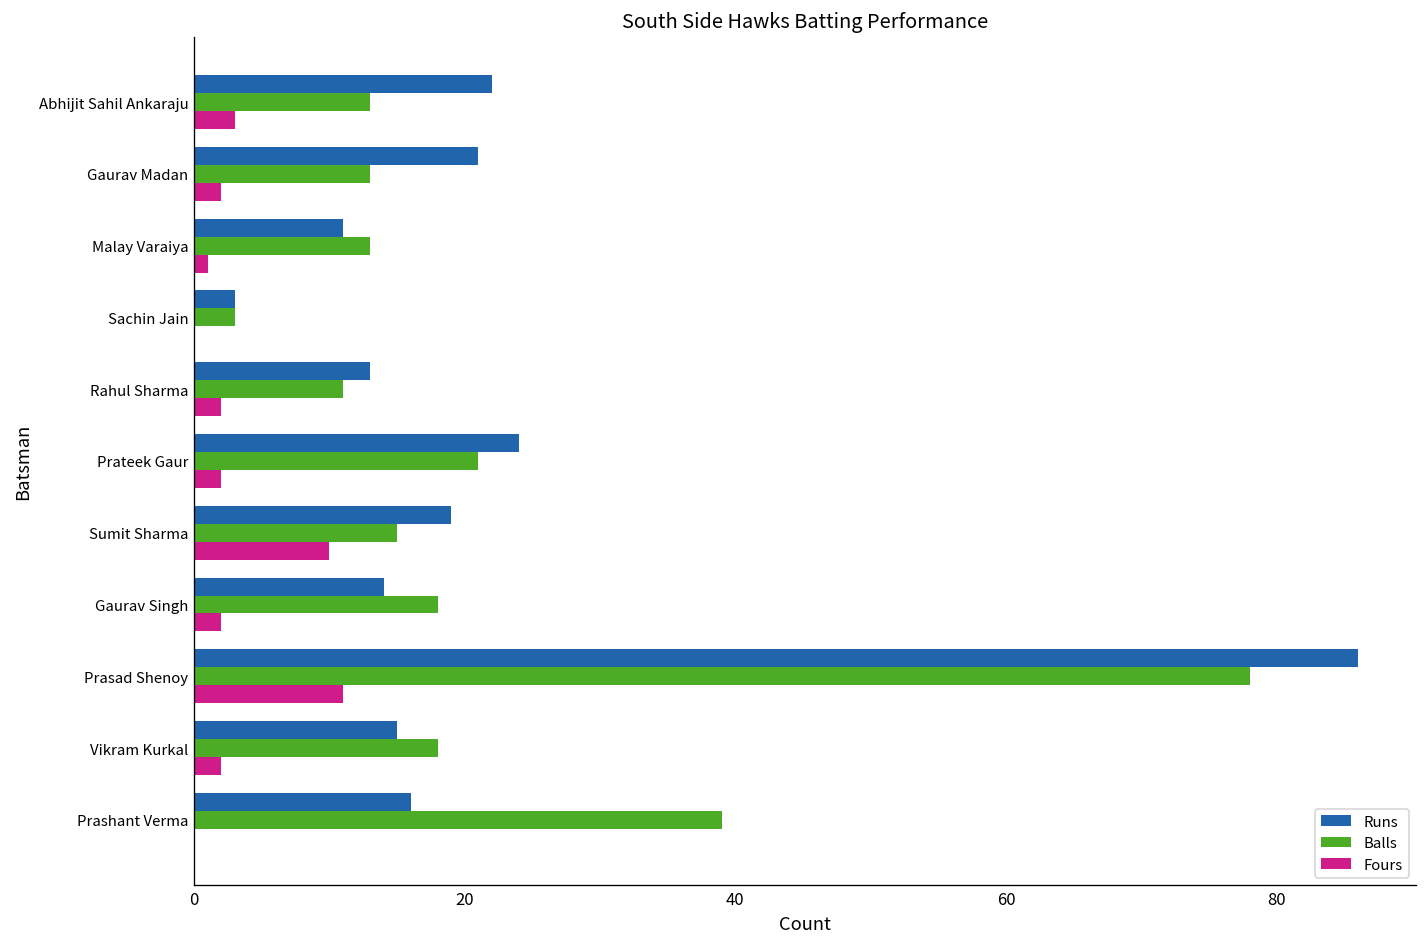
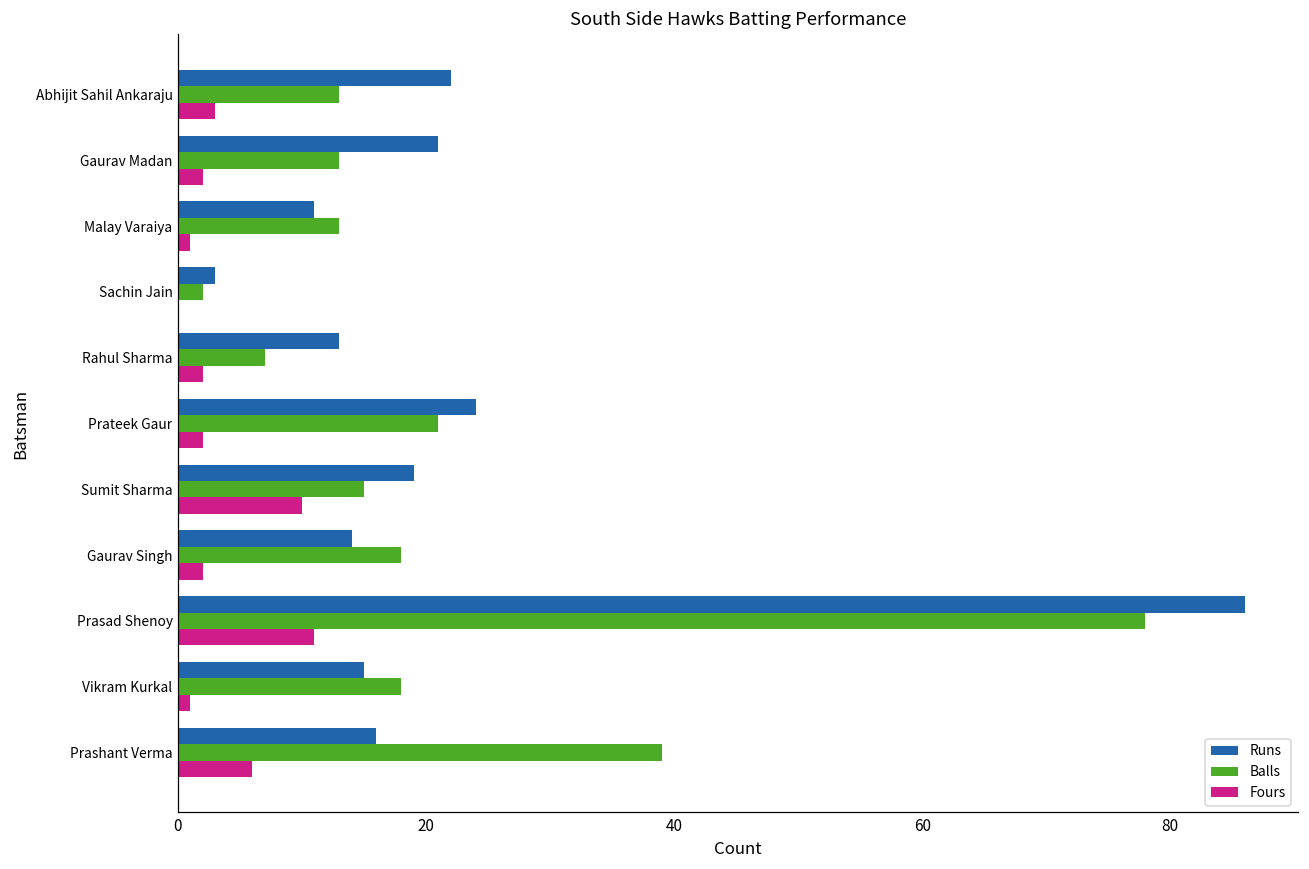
  {
    "Runs": {
      "Abhijit Sahil Ankaraju": 22,
      "Gaurav Madan": 21,
      "Malay Varaiya": 11,
      "Sachin Jain": 3,
      "Rahul Sharma": 13,
      "Prateek Gaur": 24,
      "Sumit Sharma": 19,
      "Gaurav Singh": 14,
      "Prasad Shenoy": 86,
      "Vikram Kurkal": 15,
      "Prashant Verma": 16
    },
    "Balls": {
      "Abhijit Sahil Ankaraju": 13,
      "Gaurav Madan": 13,
      "Malay Varaiya": 13,
-     "Sachin Jain": 3,
-     "Rahul Sharma": 11,
+     "Sachin Jain": 2,
+     "Rahul Sharma": 7,
      "Prateek Gaur": 21,
      "Sumit Sharma": 15,
      "Gaurav Singh": 18,
      "Prasad Shenoy": 78,
      "Vikram Kurkal": 18,
      "Prashant Verma": 39
    },
    "Fours": {
      "Abhijit Sahil Ankaraju": 3,
      "Gaurav Madan": 2,
      "Malay Varaiya": 1,
      "Sachin Jain": 0,
      "Rahul Sharma": 2,
      "Prateek Gaur": 2,
      "Sumit Sharma": 10,
      "Gaurav Singh": 2,
      "Prasad Shenoy": 11,
-     "Vikram Kurkal": 2,
-     "Prashant Verma": 0
+     "Vikram Kurkal": 1,
+     "Prashant Verma": 6
    }
  }
